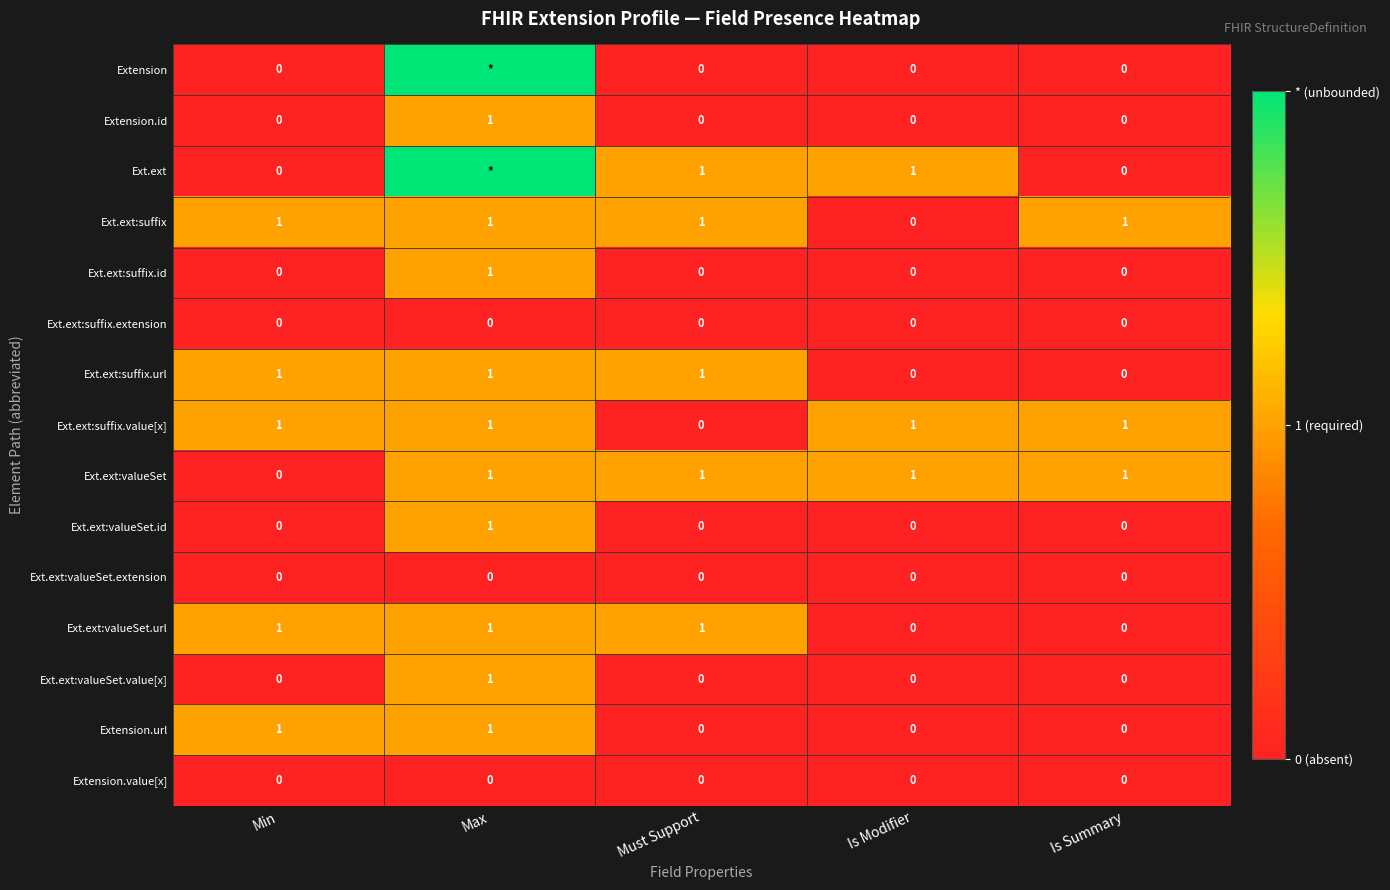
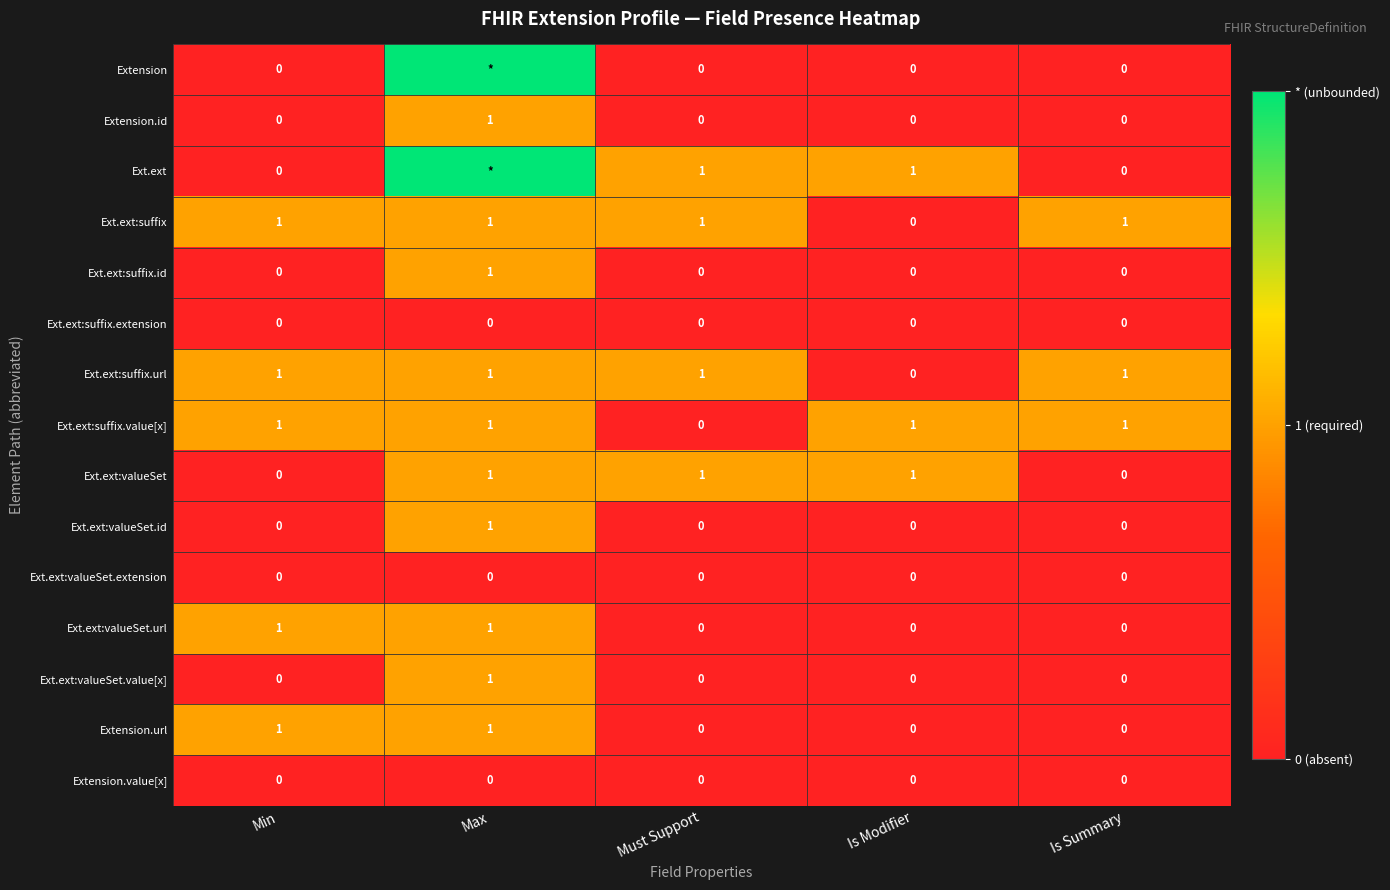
  {
    "Extension": {
      "Min": 0,
      "Must Support": 0,
      "Is Modifier": 0,
      "Is Summary": 0
    },
    "Extension.id": {
      "Min": 0,
      "Max": 1,
      "Must Support": 0,
      "Is Modifier": 0,
      "Is Summary": 0
    },
    "Ext.ext": {
      "Min": 0,
      "Must Support": 1,
      "Is Modifier": 1,
      "Is Summary": 0
    },
    "Ext.ext:suffix": {
      "Min": 1,
      "Max": 1,
      "Must Support": 1,
      "Is Modifier": 0,
      "Is Summary": 1
    },
    "Ext.ext:suffix.id": {
      "Min": 0,
      "Max": 1,
      "Must Support": 0,
      "Is Modifier": 0,
      "Is Summary": 0
    },
    "Ext.ext:suffix.extension": {
      "Min": 0,
      "Max": 0,
      "Must Support": 0,
      "Is Modifier": 0,
      "Is Summary": 0
    },
    "Ext.ext:suffix.url": {
      "Min": 1,
      "Max": 1,
      "Must Support": 1,
      "Is Modifier": 0,
-     "Is Summary": 0
+     "Is Summary": 1
    },
    "Ext.ext:suffix.value[x]": {
      "Min": 1,
      "Max": 1,
      "Must Support": 0,
      "Is Modifier": 1,
      "Is Summary": 1
    },
    "Ext.ext:valueSet": {
      "Min": 0,
      "Max": 1,
      "Must Support": 1,
      "Is Modifier": 1,
-     "Is Summary": 1
+     "Is Summary": 0
    },
    "Ext.ext:valueSet.id": {
      "Min": 0,
      "Max": 1,
      "Must Support": 0,
      "Is Modifier": 0,
      "Is Summary": 0
    },
    "Ext.ext:valueSet.extension": {
      "Min": 0,
      "Max": 0,
      "Must Support": 0,
      "Is Modifier": 0,
      "Is Summary": 0
    },
    "Ext.ext:valueSet.url": {
      "Min": 1,
      "Max": 1,
-     "Must Support": 1,
+     "Must Support": 0,
      "Is Modifier": 0,
      "Is Summary": 0
    },
    "Ext.ext:valueSet.value[x]": {
      "Min": 0,
      "Max": 1,
      "Must Support": 0,
      "Is Modifier": 0,
      "Is Summary": 0
    },
    "Extension.url": {
      "Min": 1,
      "Max": 1,
      "Must Support": 0,
      "Is Modifier": 0,
      "Is Summary": 0
    },
    "Extension.value[x]": {
      "Min": 0,
      "Max": 0,
      "Must Support": 0,
      "Is Modifier": 0,
      "Is Summary": 0
    }
  }
